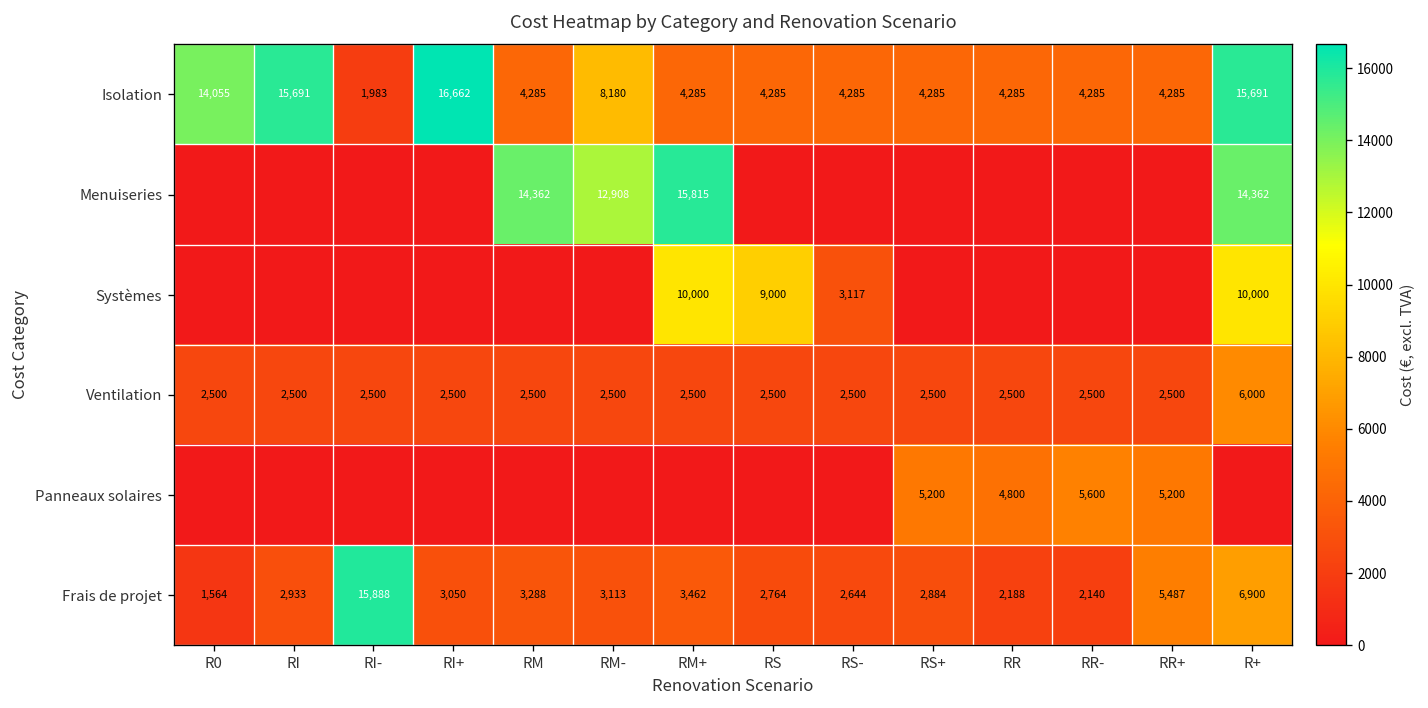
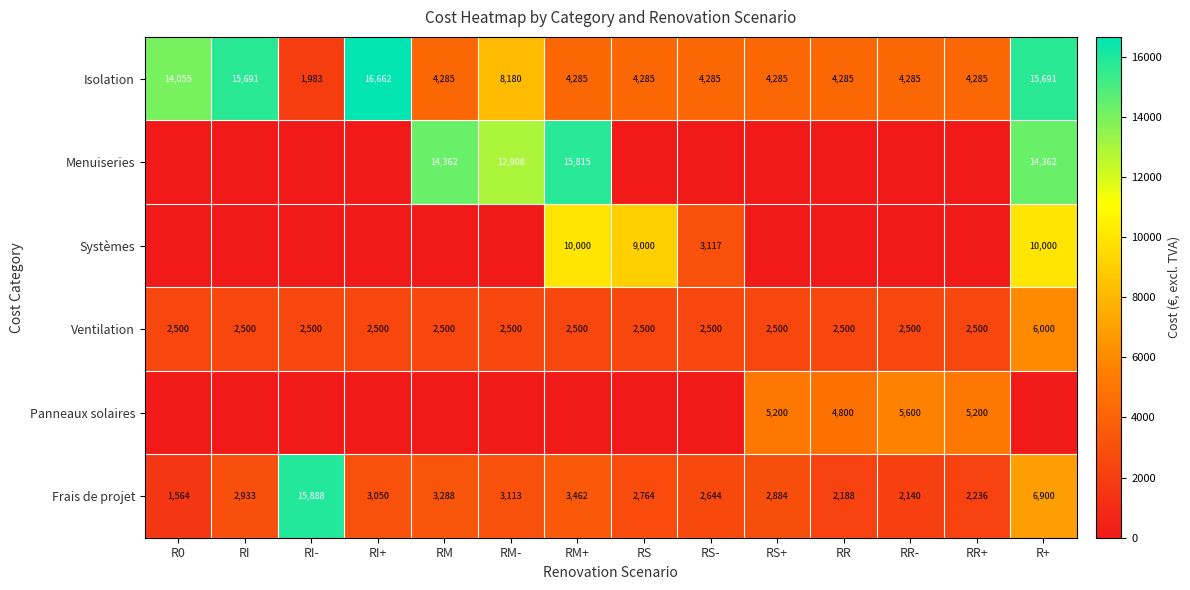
  {
    "Isolation": {
      "R0": "14,055",
      "RI": "15,691",
      "RI-": "1,983",
      "RI+": "16,662",
      "RM": "4,285",
      "RM-": "8,180",
      "RM+": "4,285",
      "RS": "4,285",
      "RS-": "4,285",
      "RS+": "4,285",
      "RR": "4,285",
      "RR-": "4,285",
      "RR+": "4,285",
      "R+": "15,691"
    },
    "Menuiseries": {
      "RM": "14,362",
      "RM-": "12,908",
      "RM+": "15,815",
      "R+": "14,362"
    },
    "Systèmes": {
      "RM+": "10,000",
      "RS": "9,000",
      "RS-": "3,117",
      "R+": "10,000"
    },
    "Ventilation": {
      "R0": "2,500",
      "RI": "2,500",
      "RI-": "2,500",
      "RI+": "2,500",
      "RM": "2,500",
      "RM-": "2,500",
      "RM+": "2,500",
      "RS": "2,500",
      "RS-": "2,500",
      "RS+": "2,500",
      "RR": "2,500",
      "RR-": "2,500",
      "RR+": "2,500",
      "R+": "6,000"
    },
    "Panneaux solaires": {
      "RS+": "5,200",
      "RR": "4,800",
      "RR-": "5,600",
      "RR+": "5,200"
    },
    "Frais de projet": {
      "R0": "1,564",
      "RI": "2,933",
      "RI-": "15,888",
      "RI+": "3,050",
      "RM": "3,288",
      "RM-": "3,113",
      "RM+": "3,462",
      "RS": "2,764",
      "RS-": "2,644",
      "RS+": "2,884",
      "RR": "2,188",
      "RR-": "2,140",
-     "RR+": "5,487",
+     "RR+": "2,236",
      "R+": "6,900"
    }
  }
